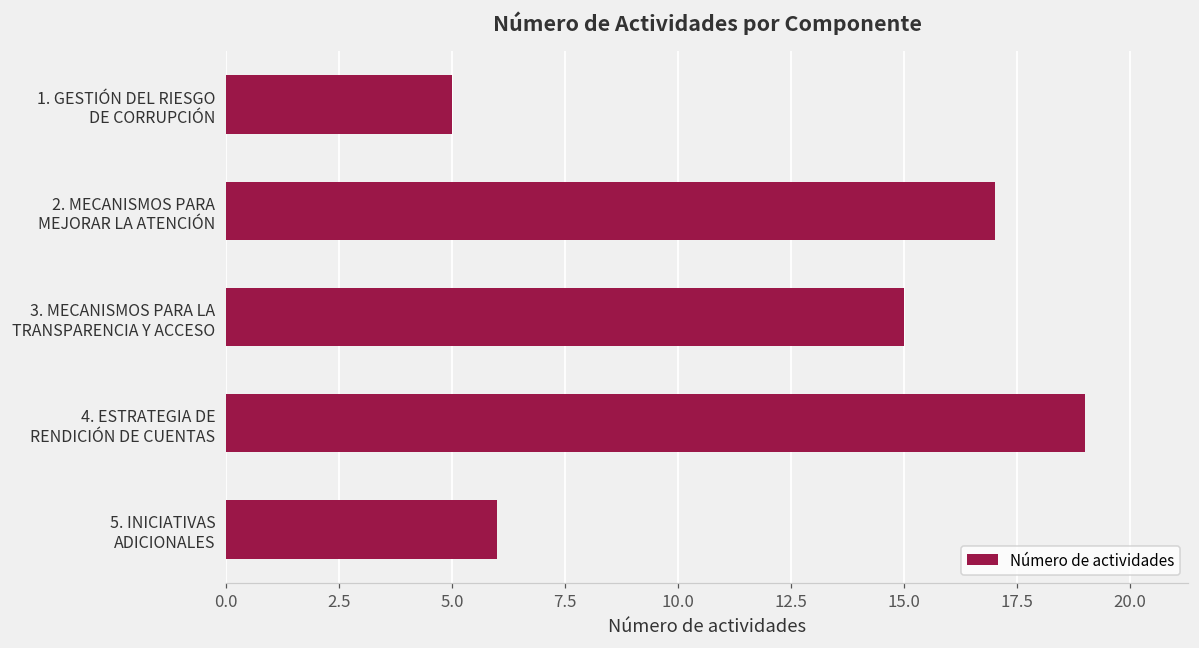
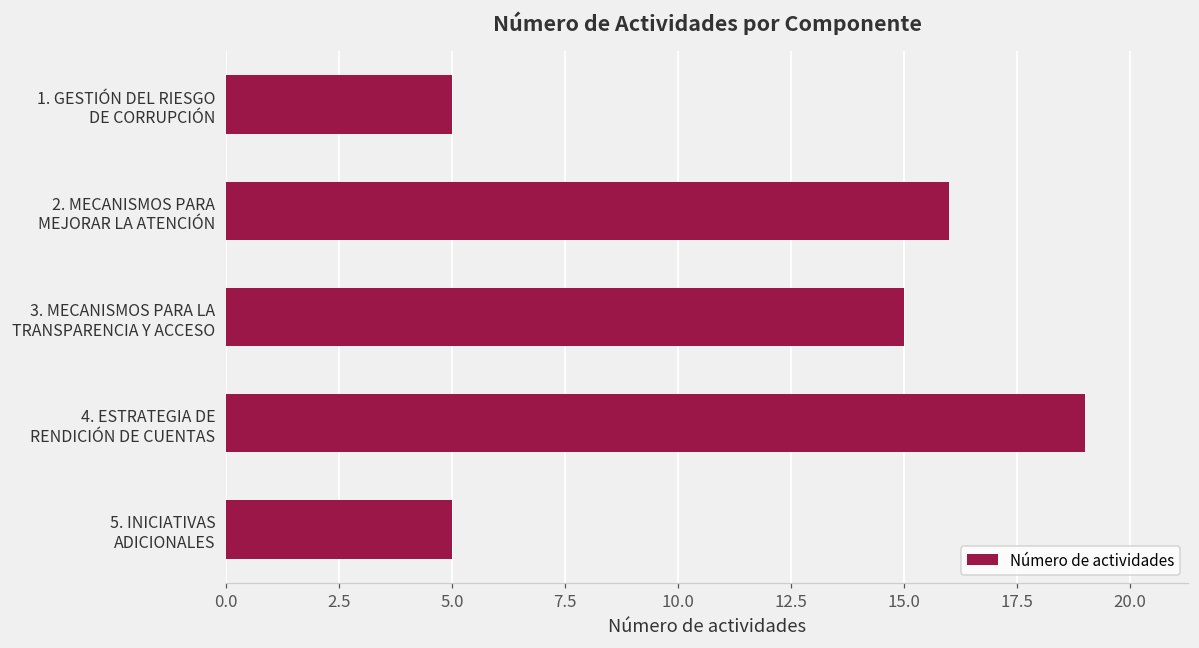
  {
    "1. GESTIÓN DEL RIESGO DE CORRUPCIÓN": 5,
-   "2. MECANISMOS PARA MEJORAR LA ATENCIÓN": 17,
+   "2. MECANISMOS PARA MEJORAR LA ATENCIÓN": 16,
    "3. MECANISMOS PARA LA TRANSPARENCIA Y ACCESO": 15,
    "4. ESTRATEGIA DE RENDICIÓN DE CUENTAS": 19,
-   "5. INICIATIVAS ADICIONALES": 6
+   "5. INICIATIVAS ADICIONALES": 5
  }
